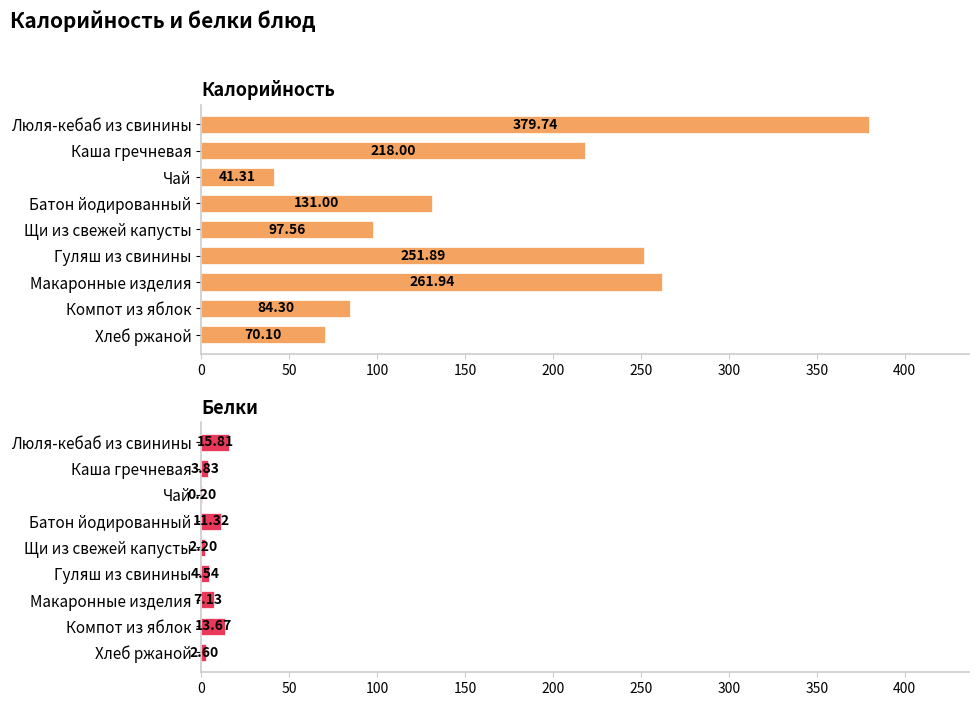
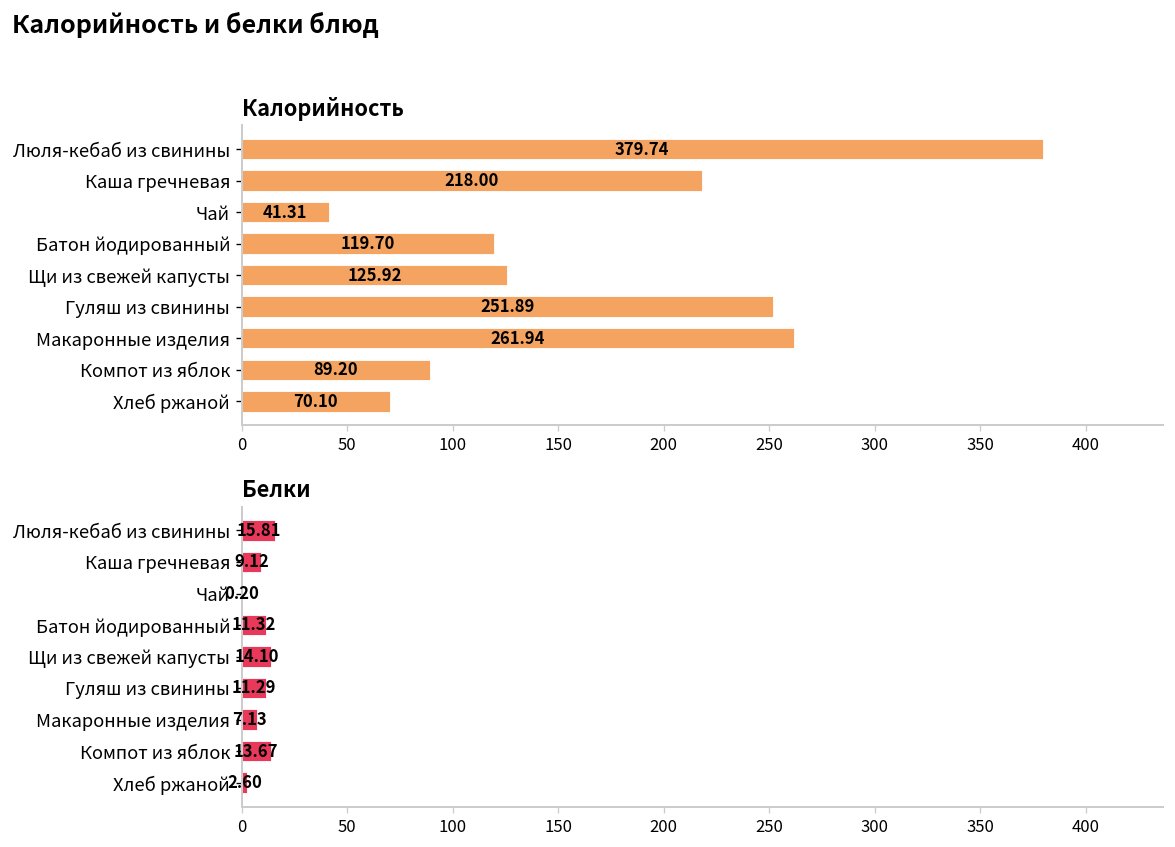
  {
    "Калорийность": {
      "Люля-кебаб из свинины": 379.74,
      "Каша гречневая": 218.00,
      "Чай": 41.31,
-     "Батон йодированный": 131.00,
-     "Щи из свежей капусты": 97.56,
+     "Батон йодированный": 119.70,
+     "Щи из свежей капусты": 125.92,
      "Гуляш из свинины": 251.89,
      "Макаронные изделия": 261.94,
-     "Компот из яблок": 84.30,
+     "Компот из яблок": 89.20,
      "Хлеб ржаной": 70.10
    },
    "Белки": {
      "Люля-кебаб из свинины": 15.81,
-     "Каша гречневая": 3.83,
+     "Каша гречневая": 9.12,
      "Чай": 0.20,
      "Батон йодированный": 11.32,
-     "Щи из свежей капусты": 2.20,
-     "Гуляш из свинины": 4.54,
+     "Щи из свежей капусты": 14.10,
+     "Гуляш из свинины": 11.29,
      "Макаронные изделия": 7.13,
      "Компот из яблок": 13.67,
      "Хлеб ржаной": 2.60
    }
  }
